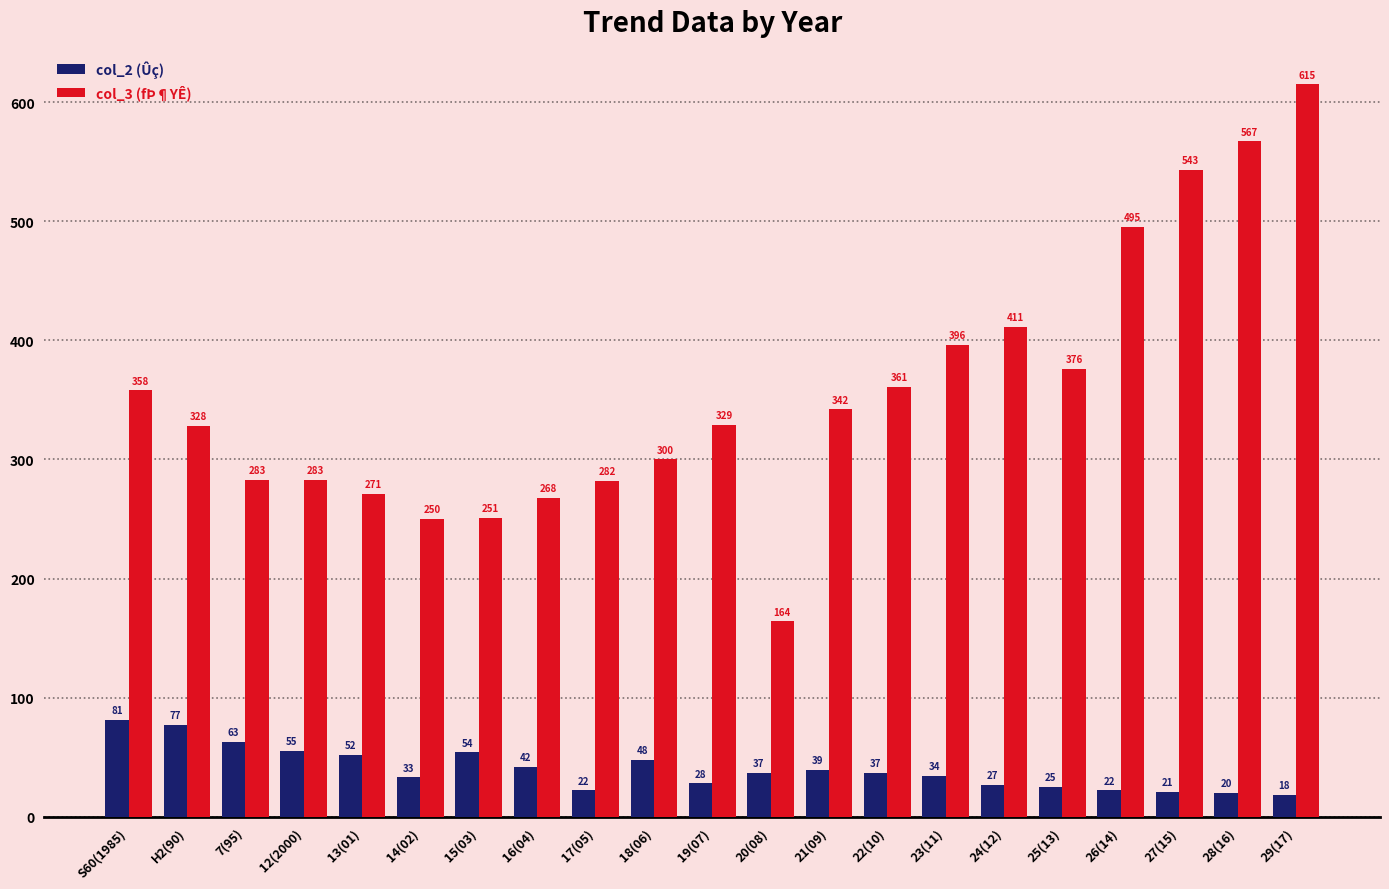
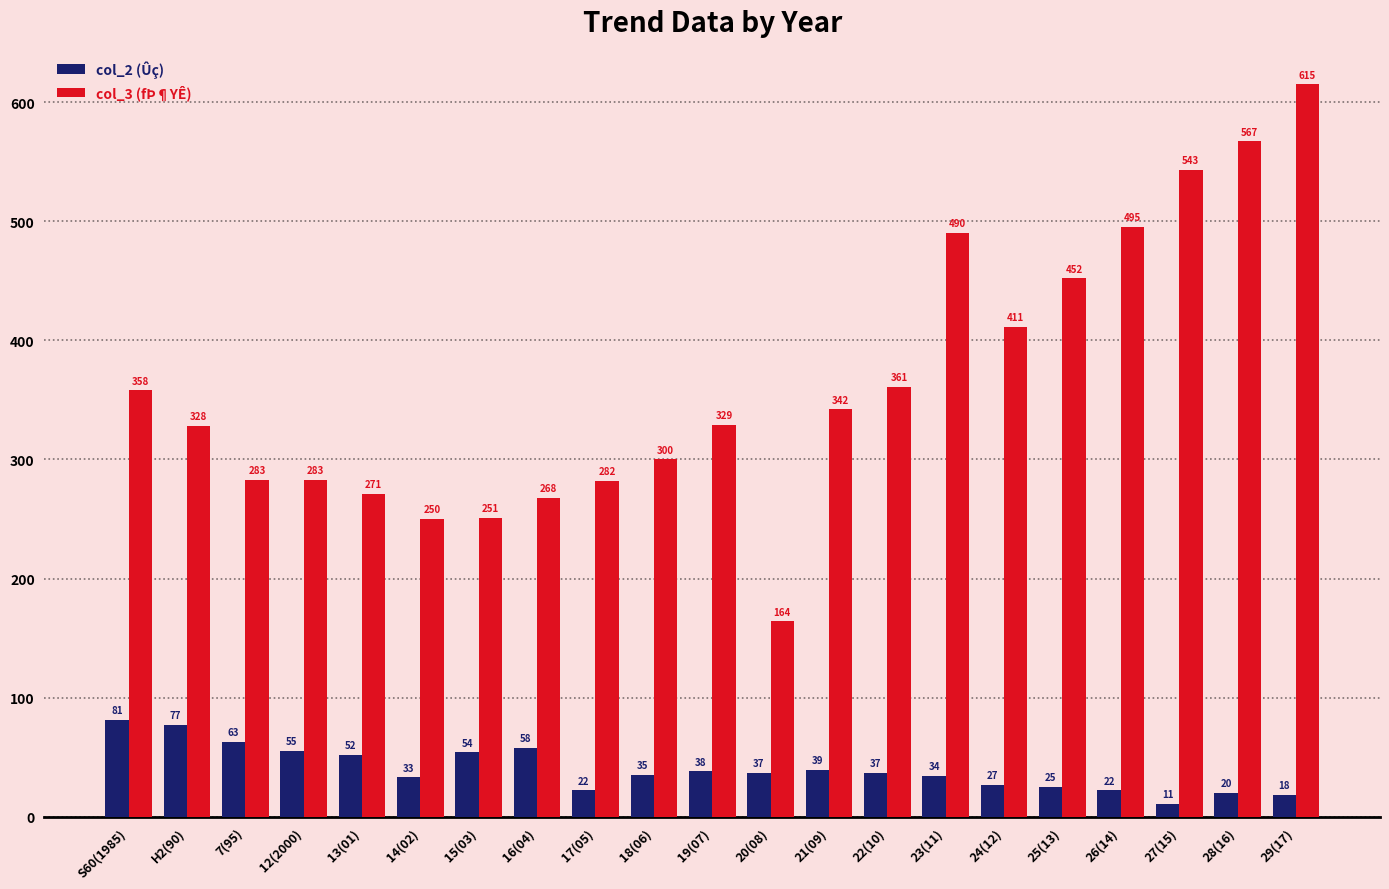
  {
    "col_2 (Ûç)": {
      "S60(1985)": 81,
      "H2(90)": 77,
      "7(95)": 63,
      "12(2000)": 55,
      "13(01)": 52,
      "14(02)": 33,
      "15(03)": 54,
-     "16(04)": 42,
+     "16(04)": 58,
      "17(05)": 22,
-     "18(06)": 48,
-     "19(07)": 28,
+     "18(06)": 35,
+     "19(07)": 38,
      "20(08)": 37,
      "21(09)": 39,
      "22(10)": 37,
      "23(11)": 34,
      "24(12)": 27,
      "25(13)": 25,
      "26(14)": 22,
-     "27(15)": 21,
+     "27(15)": 11,
      "28(16)": 20,
      "29(17)": 18
    },
    "col_3 (fÞ¶YÊ)": {
      "S60(1985)": 358,
      "H2(90)": 328,
      "7(95)": 283,
      "12(2000)": 283,
      "13(01)": 271,
      "14(02)": 250,
      "15(03)": 251,
      "16(04)": 268,
      "17(05)": 282,
      "18(06)": 300,
      "19(07)": 329,
      "20(08)": 164,
      "21(09)": 342,
      "22(10)": 361,
-     "23(11)": 396,
+     "23(11)": 490,
      "24(12)": 411,
-     "25(13)": 376,
+     "25(13)": 452,
      "26(14)": 495,
      "27(15)": 543,
      "28(16)": 567,
      "29(17)": 615
    }
  }
